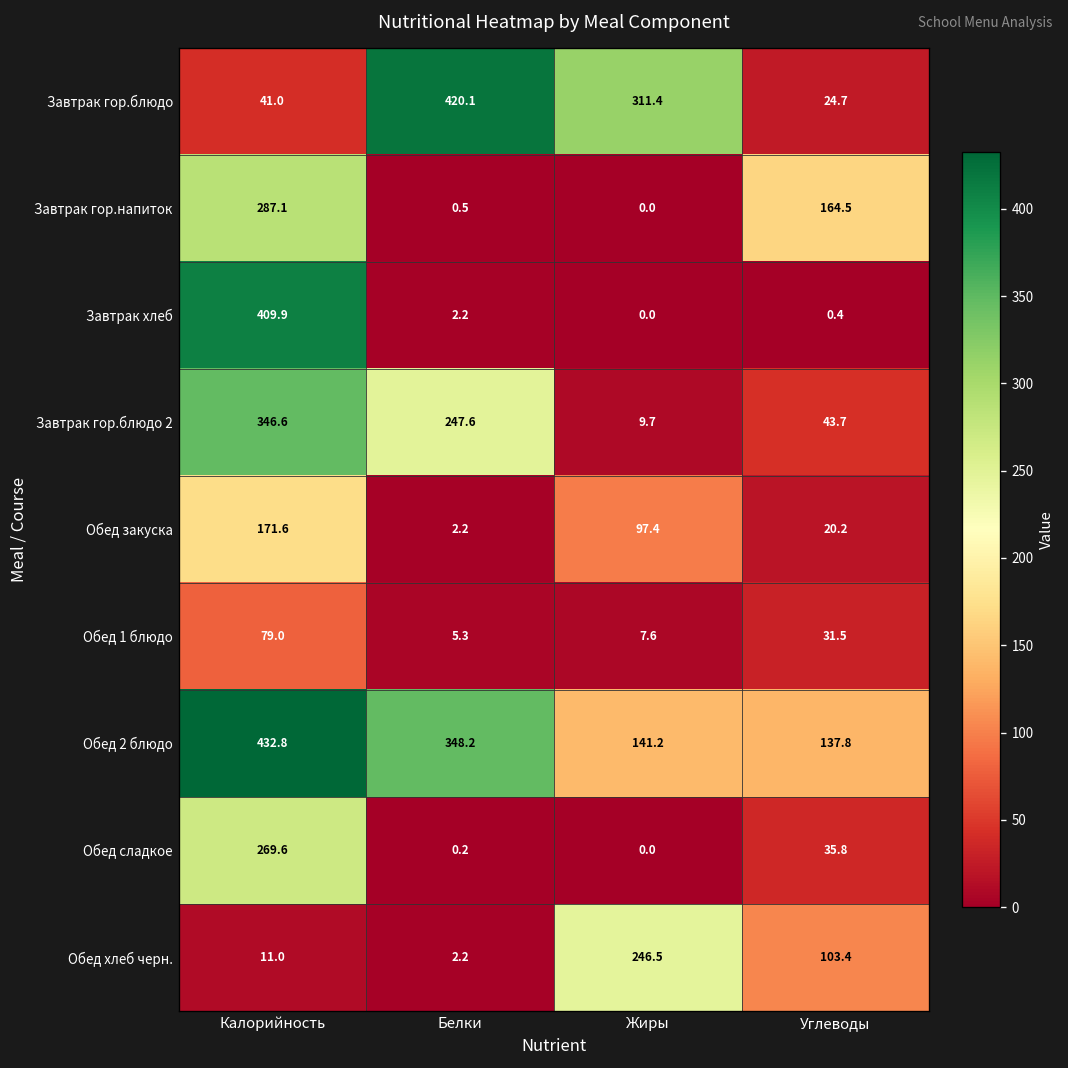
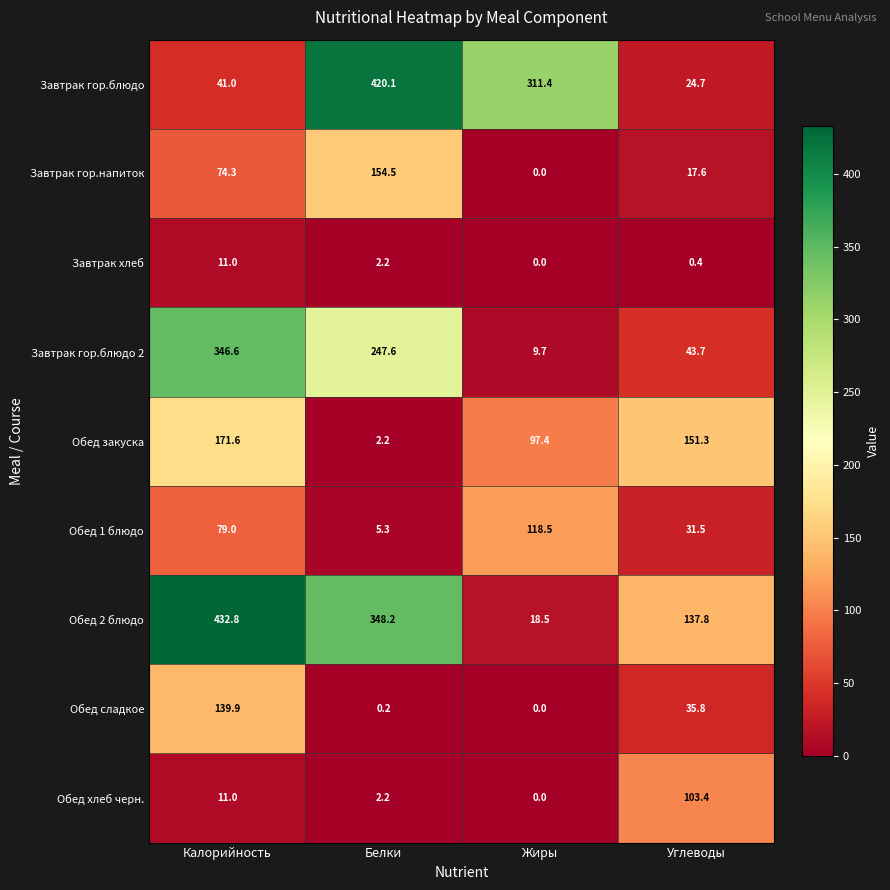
  {
    "Завтрак гор.блюдо": {
      "Калорийность": 41.0,
      "Белки": 420.1,
      "Жиры": 311.4,
      "Углеводы": 24.7
    },
    "Завтрак гор.напиток": {
-     "Калорийность": 287.1,
-     "Белки": 0.5,
+     "Калорийность": 74.3,
+     "Белки": 154.5,
      "Жиры": 0.0,
-     "Углеводы": 164.5
+     "Углеводы": 17.6
    },
    "Завтрак хлеб": {
-     "Калорийность": 409.9,
+     "Калорийность": 11.0,
      "Белки": 2.2,
      "Жиры": 0.0,
      "Углеводы": 0.4
    },
    "Завтрак гор.блюдо 2": {
      "Калорийность": 346.6,
      "Белки": 247.6,
      "Жиры": 9.7,
      "Углеводы": 43.7
    },
    "Обед закуска": {
      "Калорийность": 171.6,
      "Белки": 2.2,
      "Жиры": 97.4,
-     "Углеводы": 20.2
+     "Углеводы": 151.3
    },
    "Обед 1 блюдо": {
      "Калорийность": 79.0,
      "Белки": 5.3,
-     "Жиры": 7.6,
+     "Жиры": 118.5,
      "Углеводы": 31.5
    },
    "Обед 2 блюдо": {
      "Калорийность": 432.8,
      "Белки": 348.2,
-     "Жиры": 141.2,
+     "Жиры": 18.5,
      "Углеводы": 137.8
    },
    "Обед сладкое": {
-     "Калорийность": 269.6,
+     "Калорийность": 139.9,
      "Белки": 0.2,
      "Жиры": 0.0,
      "Углеводы": 35.8
    },
    "Обед хлеб черн.": {
      "Калорийность": 11.0,
      "Белки": 2.2,
-     "Жиры": 246.5,
+     "Жиры": 0.0,
      "Углеводы": 103.4
    }
  }
